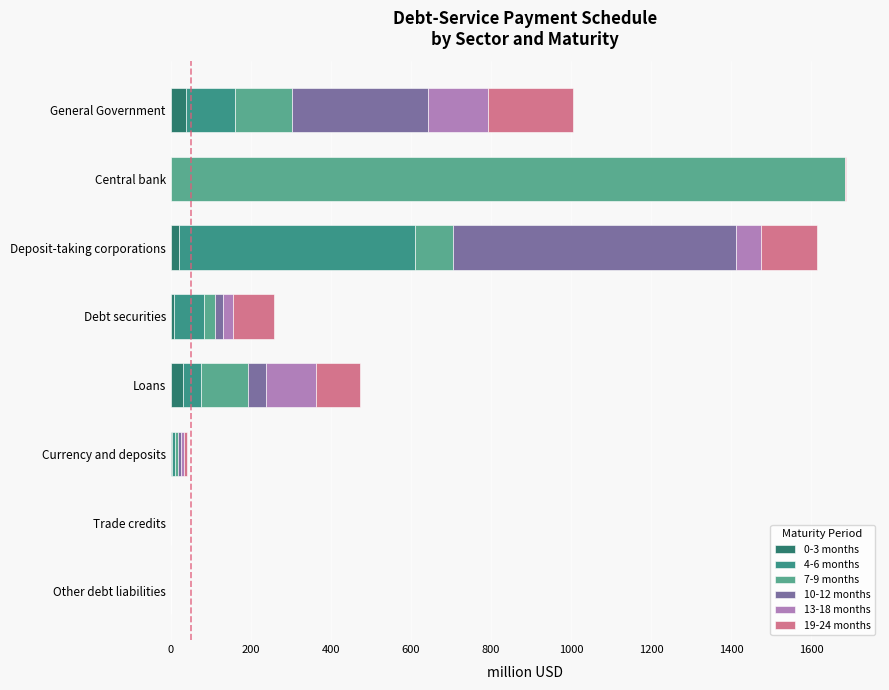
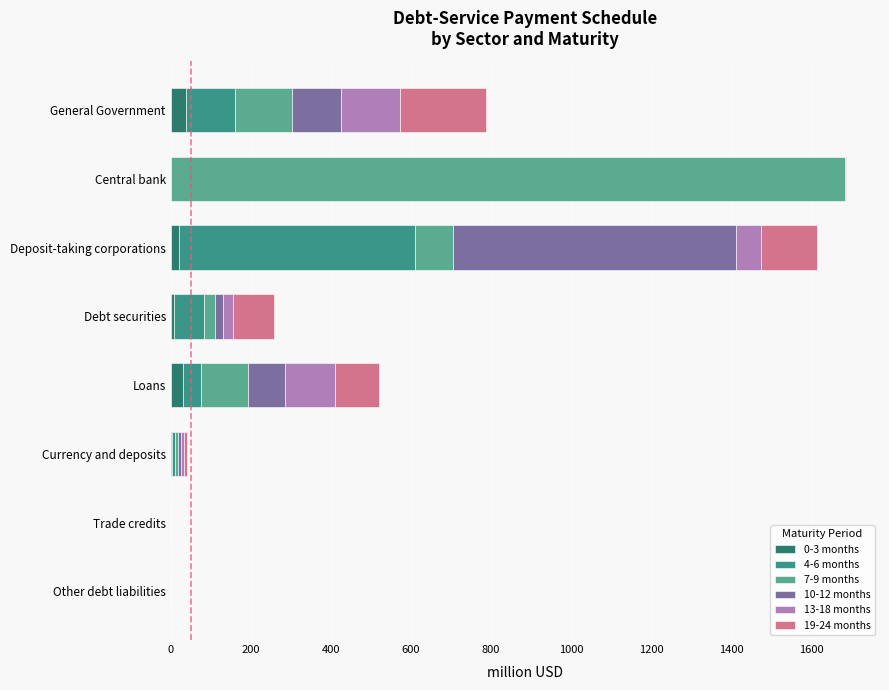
  {
    "10-12 months": {
-     "General Government": 340,
+     "General Government": 120,
      "Central bank": 0,
      "Deposit-taking corporations": 710,
      "Debt securities": 20,
-     "Loans": 50,
+     "Loans": 90,
      "Currency and deposits": 10,
      "Trade credits": 0,
      "Other debt liabilities": 0
    }
  }
